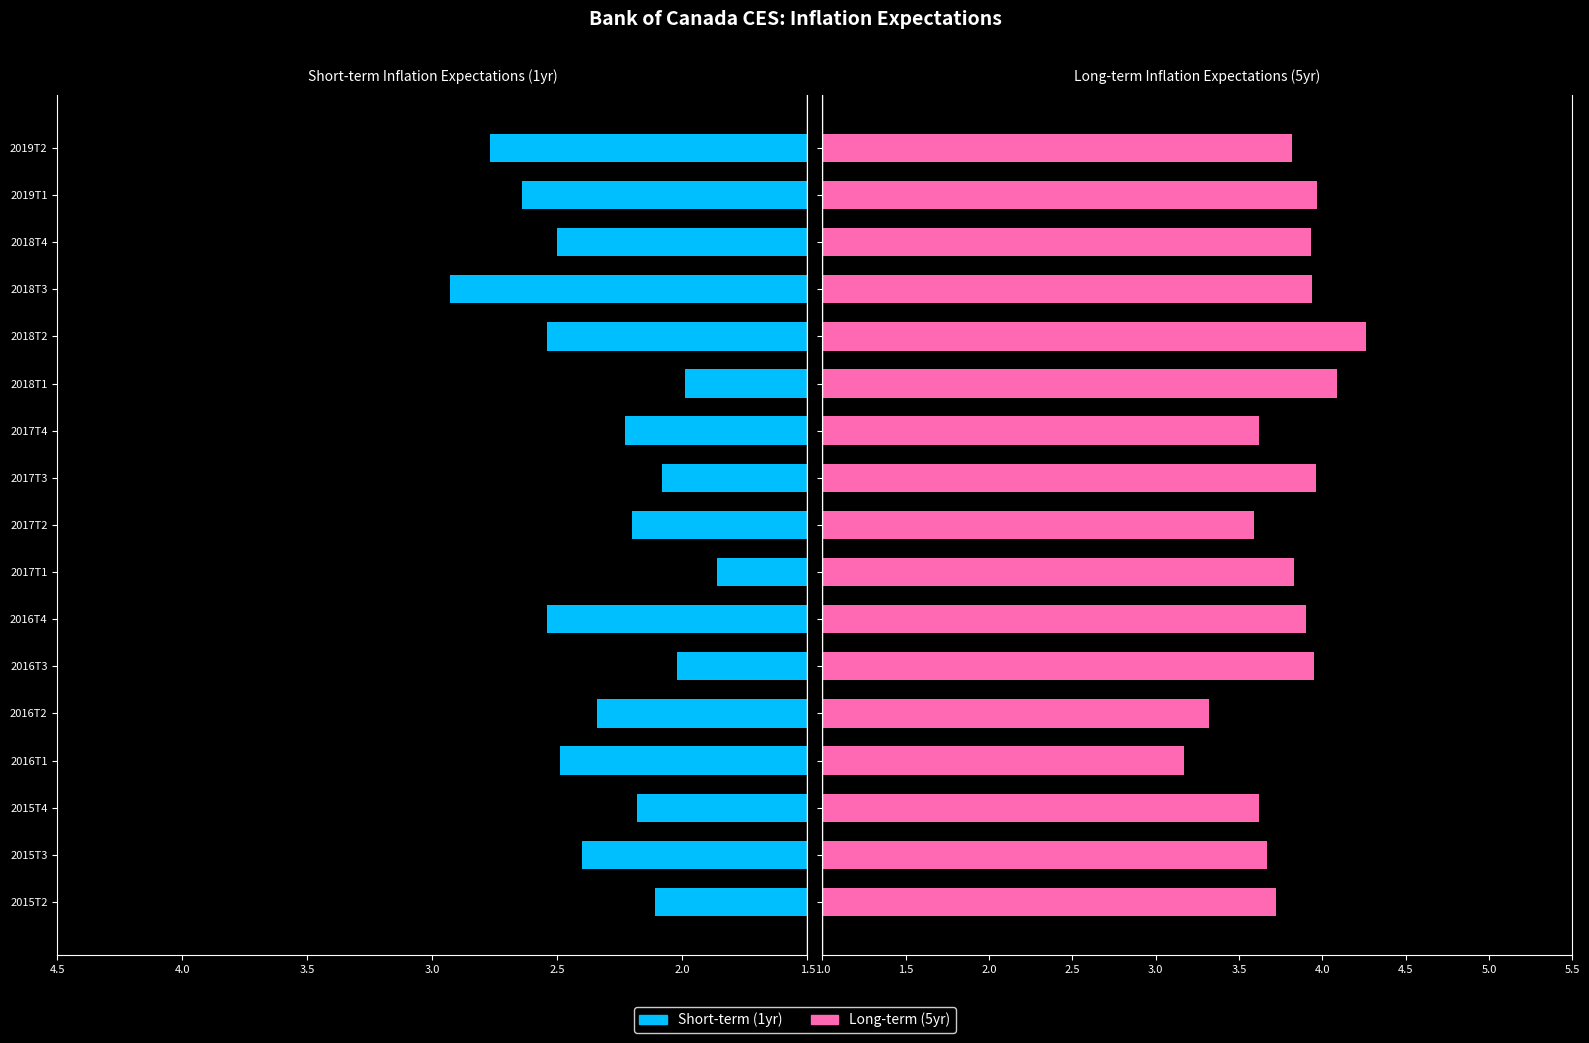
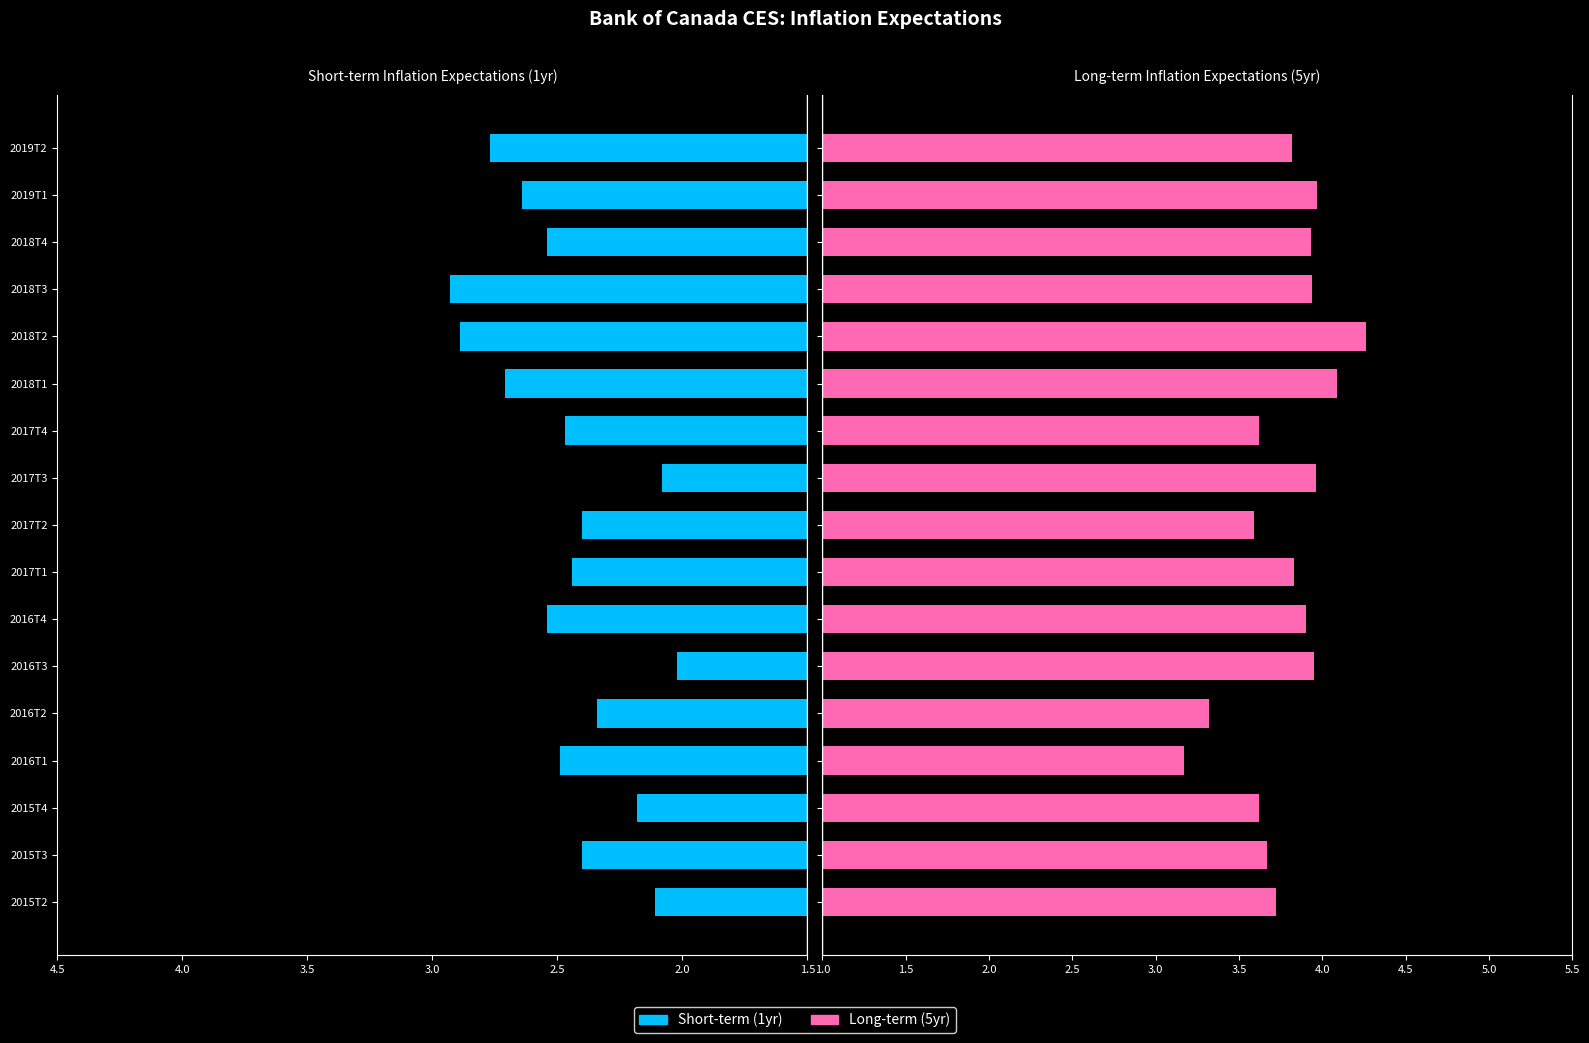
  {
    "Short-term Inflation Expectations (1yr)": {
      "2019T2": 2.77,
      "2019T1": 2.64,
-     "2018T4": 2.50,
+     "2018T4": 2.54,
      "2018T3": 2.93,
-     "2018T2": 2.54,
-     "2018T1": 1.99,
-     "2017T4": 2.23,
+     "2018T2": 2.89,
+     "2018T1": 2.71,
+     "2017T4": 2.47,
      "2017T3": 2.08,
-     "2017T2": 2.2,
-     "2017T1": 1.86,
+     "2017T2": 2.4,
+     "2017T1": 2.44,
      "2016T4": 2.54,
      "2016T3": 2.02,
      "2016T2": 2.34,
      "2016T1": 2.49,
      "2015T4": 2.18,
      "2015T3": 2.40,
      "2015T2": 2.11
    }
  }
